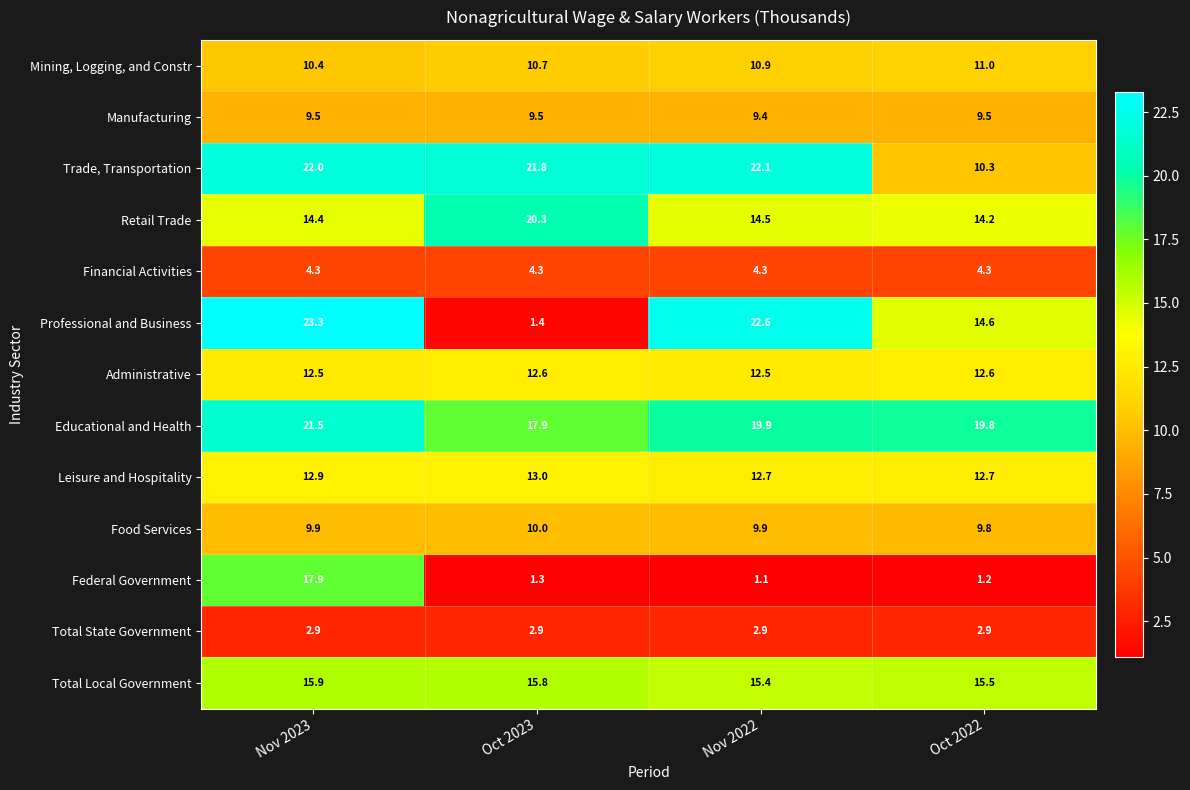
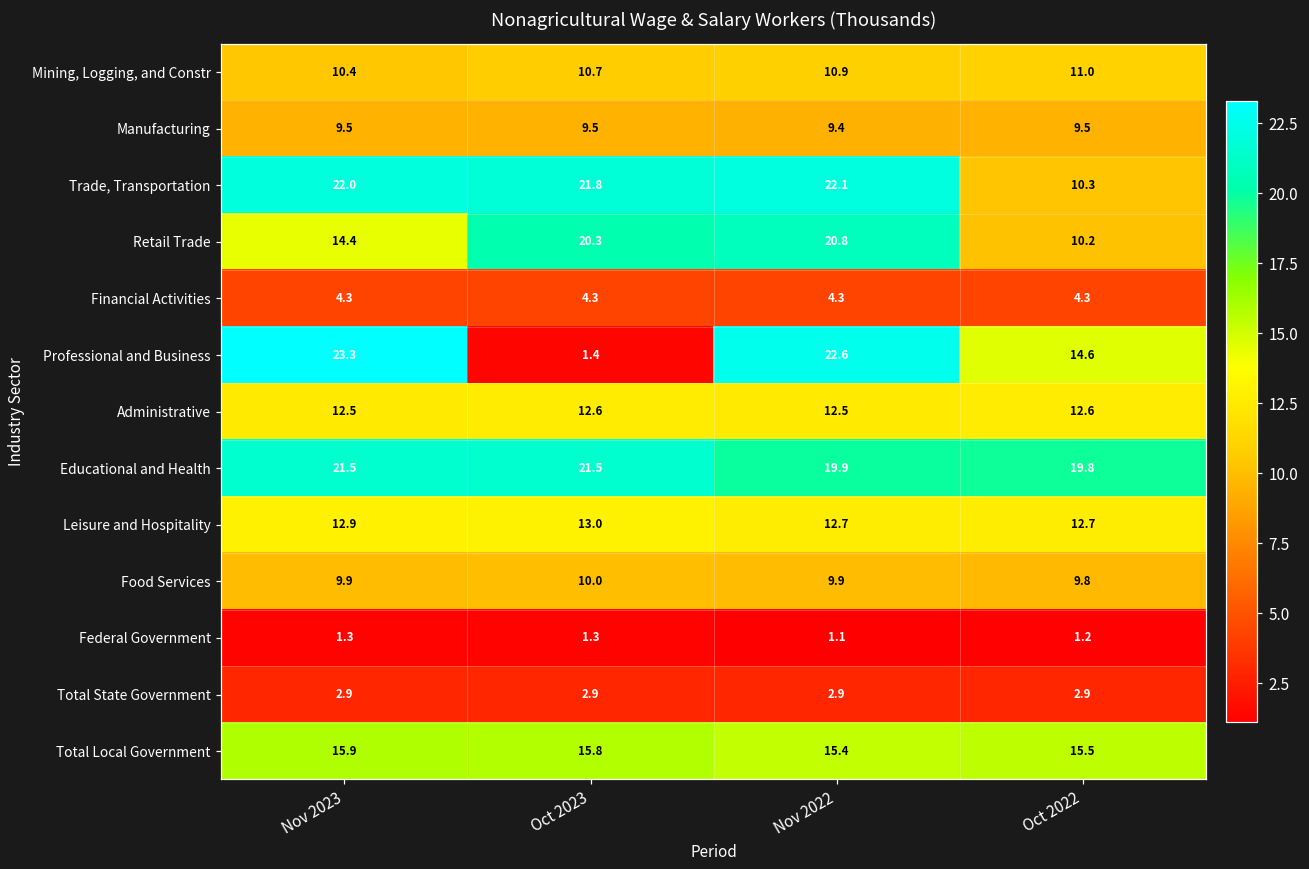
  {
    "Mining, Logging, and Constr": {
      "Nov 2023": 10.4,
      "Oct 2023": 10.7,
      "Nov 2022": 10.9,
      "Oct 2022": 11.0
    },
    "Manufacturing": {
      "Nov 2023": 9.5,
      "Oct 2023": 9.5,
      "Nov 2022": 9.4,
      "Oct 2022": 9.5
    },
    "Trade, Transportation": {
      "Nov 2023": 22.0,
      "Oct 2023": 21.8,
      "Nov 2022": 22.1,
      "Oct 2022": 10.3
    },
    "Retail Trade": {
      "Nov 2023": 14.4,
      "Oct 2023": 20.3,
-     "Nov 2022": 14.5,
-     "Oct 2022": 14.2
+     "Nov 2022": 20.8,
+     "Oct 2022": 10.2
    },
    "Financial Activities": {
      "Nov 2023": 4.3,
      "Oct 2023": 4.3,
      "Nov 2022": 4.3,
      "Oct 2022": 4.3
    },
    "Professional and Business": {
      "Nov 2023": 23.3,
      "Oct 2023": 1.4,
      "Nov 2022": 22.6,
      "Oct 2022": 14.6
    },
    "Administrative": {
      "Nov 2023": 12.5,
      "Oct 2023": 12.6,
      "Nov 2022": 12.5,
      "Oct 2022": 12.6
    },
    "Educational and Health": {
      "Nov 2023": 21.5,
-     "Oct 2023": 17.9,
+     "Oct 2023": 21.5,
      "Nov 2022": 19.9,
      "Oct 2022": 19.8
    },
    "Leisure and Hospitality": {
      "Nov 2023": 12.9,
      "Oct 2023": 13.0,
      "Nov 2022": 12.7,
      "Oct 2022": 12.7
    },
    "Food Services": {
      "Nov 2023": 9.9,
      "Oct 2023": 10.0,
      "Nov 2022": 9.9,
      "Oct 2022": 9.8
    },
    "Federal Government": {
-     "Nov 2023": 17.9,
+     "Nov 2023": 1.3,
      "Oct 2023": 1.3,
      "Nov 2022": 1.1,
      "Oct 2022": 1.2
    },
    "Total State Government": {
      "Nov 2023": 2.9,
      "Oct 2023": 2.9,
      "Nov 2022": 2.9,
      "Oct 2022": 2.9
    },
    "Total Local Government": {
      "Nov 2023": 15.9,
      "Oct 2023": 15.8,
      "Nov 2022": 15.4,
      "Oct 2022": 15.5
    }
  }
